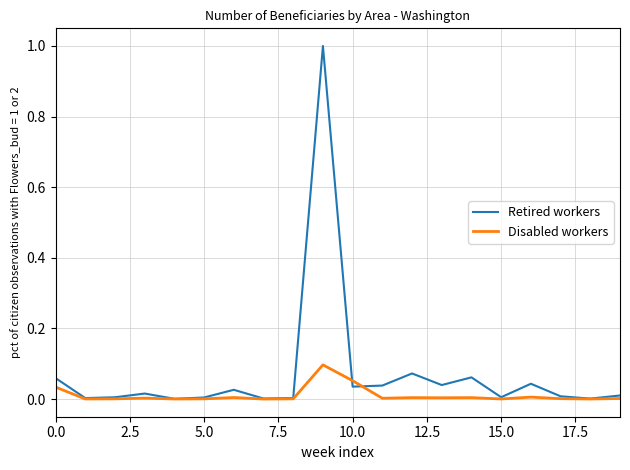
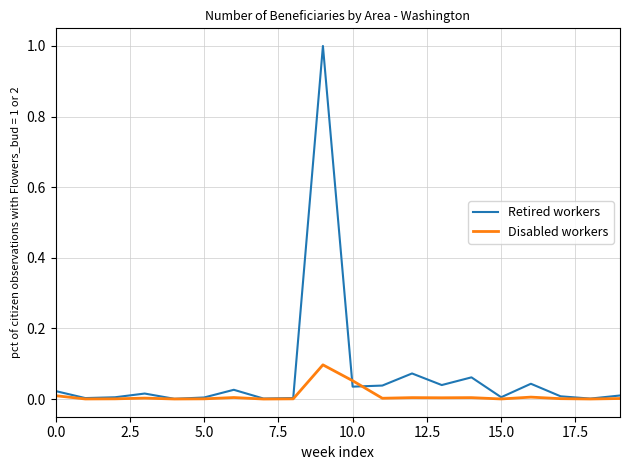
  {
    "Retired workers": {
-     "0.0": 0.06,
+     "0.0": 0.02,
      "10.0": 0.04
    },
    "Disabled workers": {
-     "0.0": 0.03,
+     "0.0": 0.01,
      "10.0": 0.05
    }
  }
